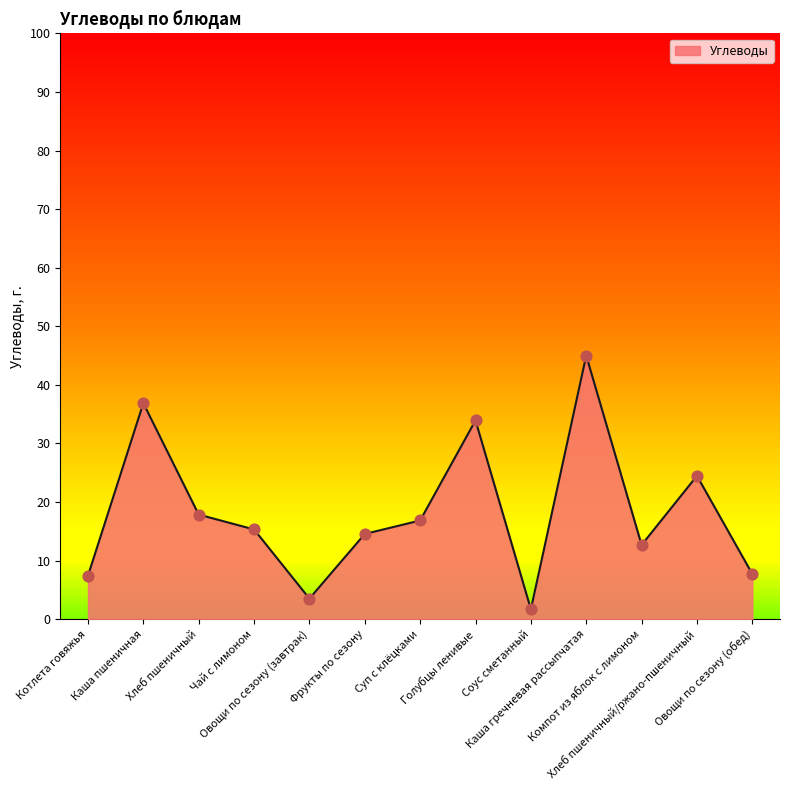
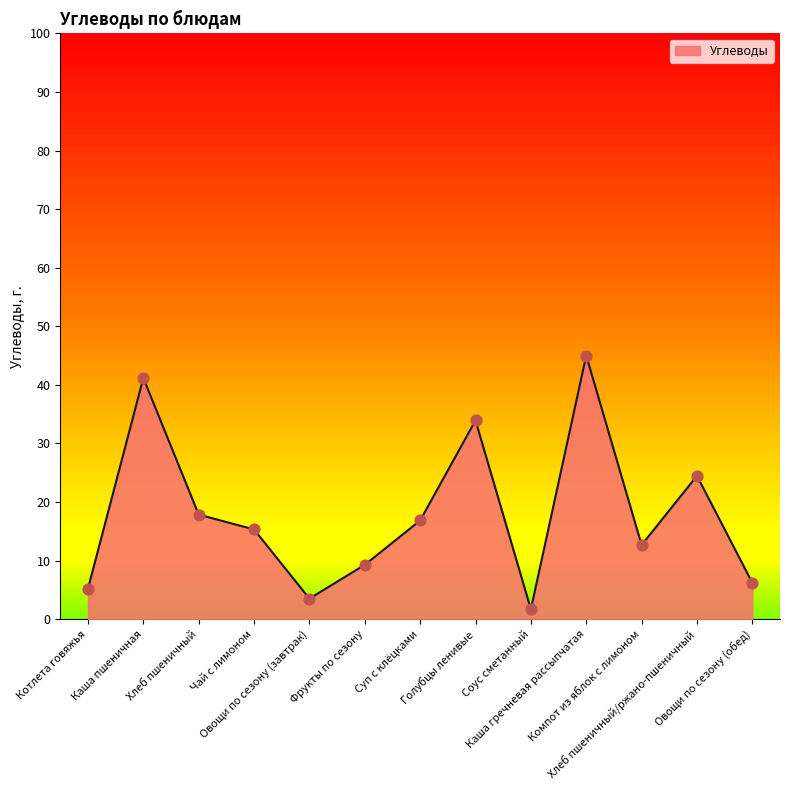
  {
-   "Котлета говяжья": 7,
-   "Каша пшеничная": 37,
+   "Котлета говяжья": 5,
+   "Каша пшеничная": 41,
    "Хлеб пшеничный": 18,
    "Чай с лимоном": 15,
    "Овощи по сезону (завтрак)": 4,
-   "Фрукты по сезону": 15,
+   "Фрукты по сезону": 9,
    "Суп с клёцками": 17,
    "Голубцы ленивые": 34,
    "Соус сметанный": 2,
    "Каша гречневая рассыпчатая": 45,
    "Компот из яблок с лимоном": 13,
    "Хлеб пшеничный/ржано-пшеничный": 24,
-   "Овощи по сезону (обед)": 8
+   "Овощи по сезону (обед)": 6
  }
